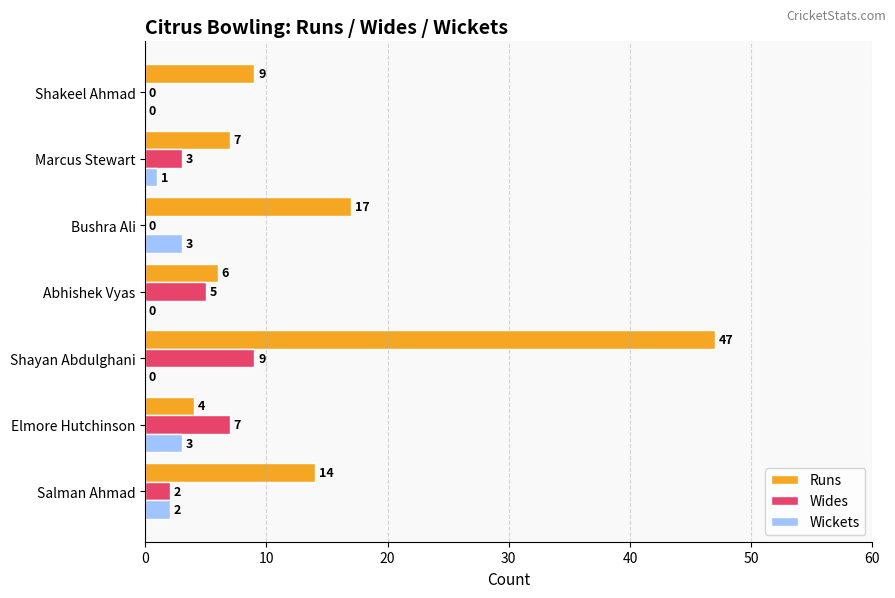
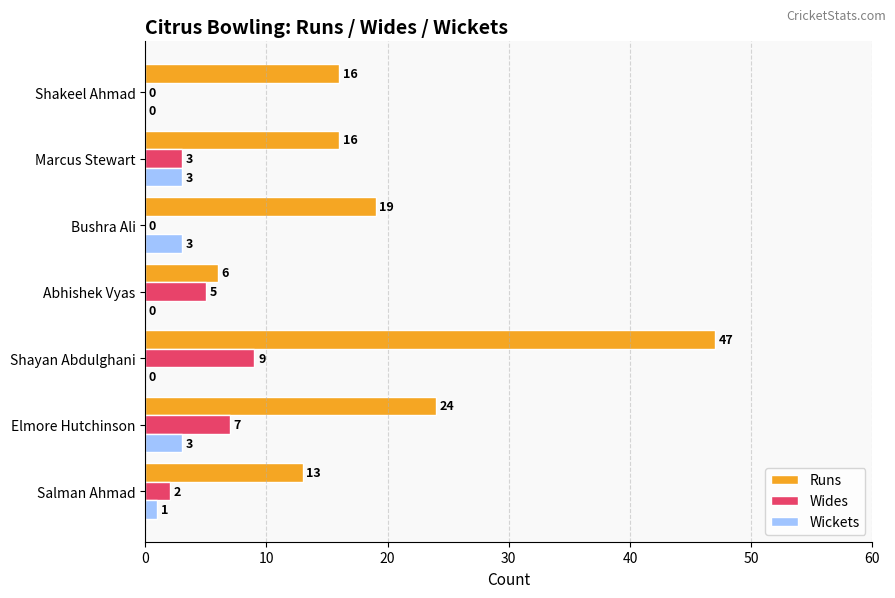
  {
    "Runs": {
-     "Shakeel Ahmad": 9,
-     "Marcus Stewart": 7,
-     "Bushra Ali": 17,
+     "Shakeel Ahmad": 16,
+     "Marcus Stewart": 16,
+     "Bushra Ali": 19,
      "Abhishek Vyas": 6,
      "Shayan Abdulghani": 47,
-     "Elmore Hutchinson": 4,
-     "Salman Ahmad": 14
+     "Elmore Hutchinson": 24,
+     "Salman Ahmad": 13
    },
    "Wides": {
      "Shakeel Ahmad": 0,
      "Marcus Stewart": 3,
      "Bushra Ali": 0,
      "Abhishek Vyas": 5,
      "Shayan Abdulghani": 9,
      "Elmore Hutchinson": 7,
      "Salman Ahmad": 2
    },
    "Wickets": {
      "Shakeel Ahmad": 0,
-     "Marcus Stewart": 1,
+     "Marcus Stewart": 3,
      "Bushra Ali": 3,
      "Abhishek Vyas": 0,
      "Shayan Abdulghani": 0,
      "Elmore Hutchinson": 3,
-     "Salman Ahmad": 2
+     "Salman Ahmad": 1
    }
  }
